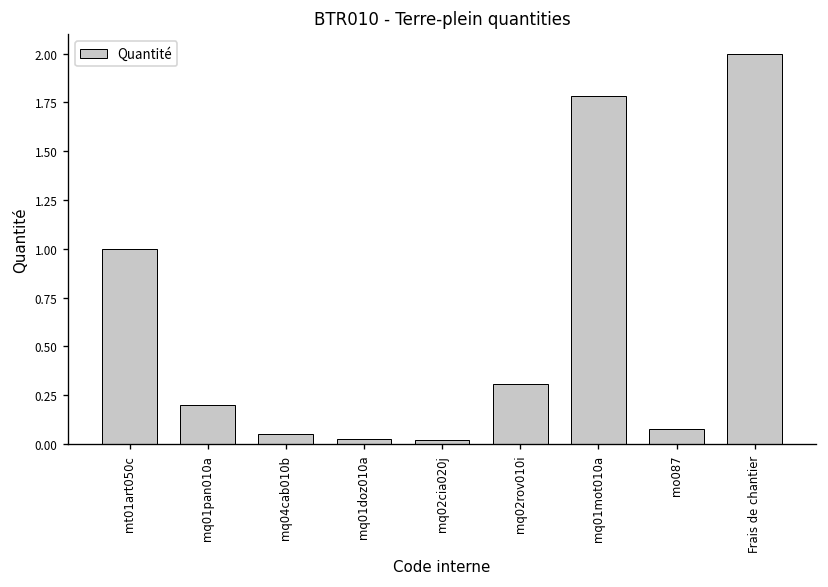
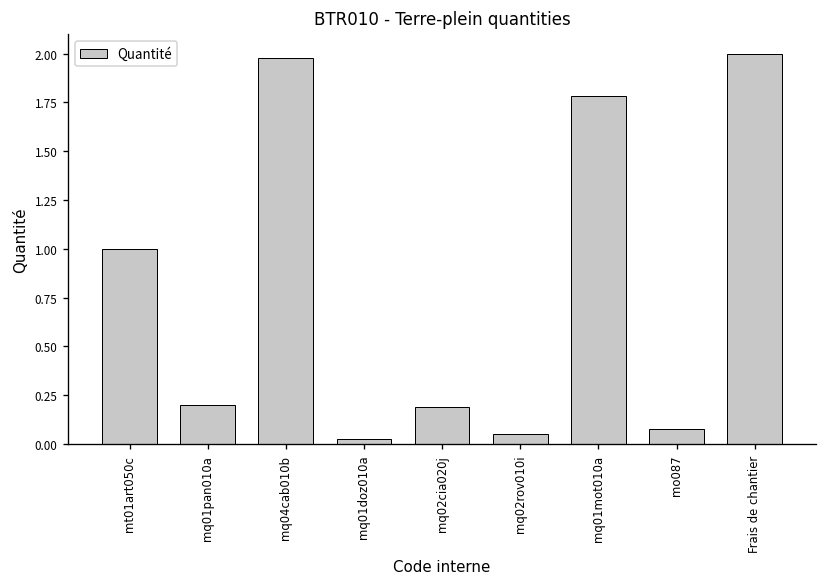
  {
    "mt01art050c": 1.00,
    "mq01pan010a": 0.20,
-   "mq04cab010b": 0.05,
+   "mq04cab010b": 1.98,
    "mq01doz010a": 0.03,
-   "mq02cia020j": 0.02,
-   "mq02rov010i": 0.31,
+   "mq02cia020j": 0.19,
+   "mq02rov010i": 0.05,
    "mq01mot010a": 1.78,
    "mo087": 0.08,
    "Frais de chantier": 2.00
  }
